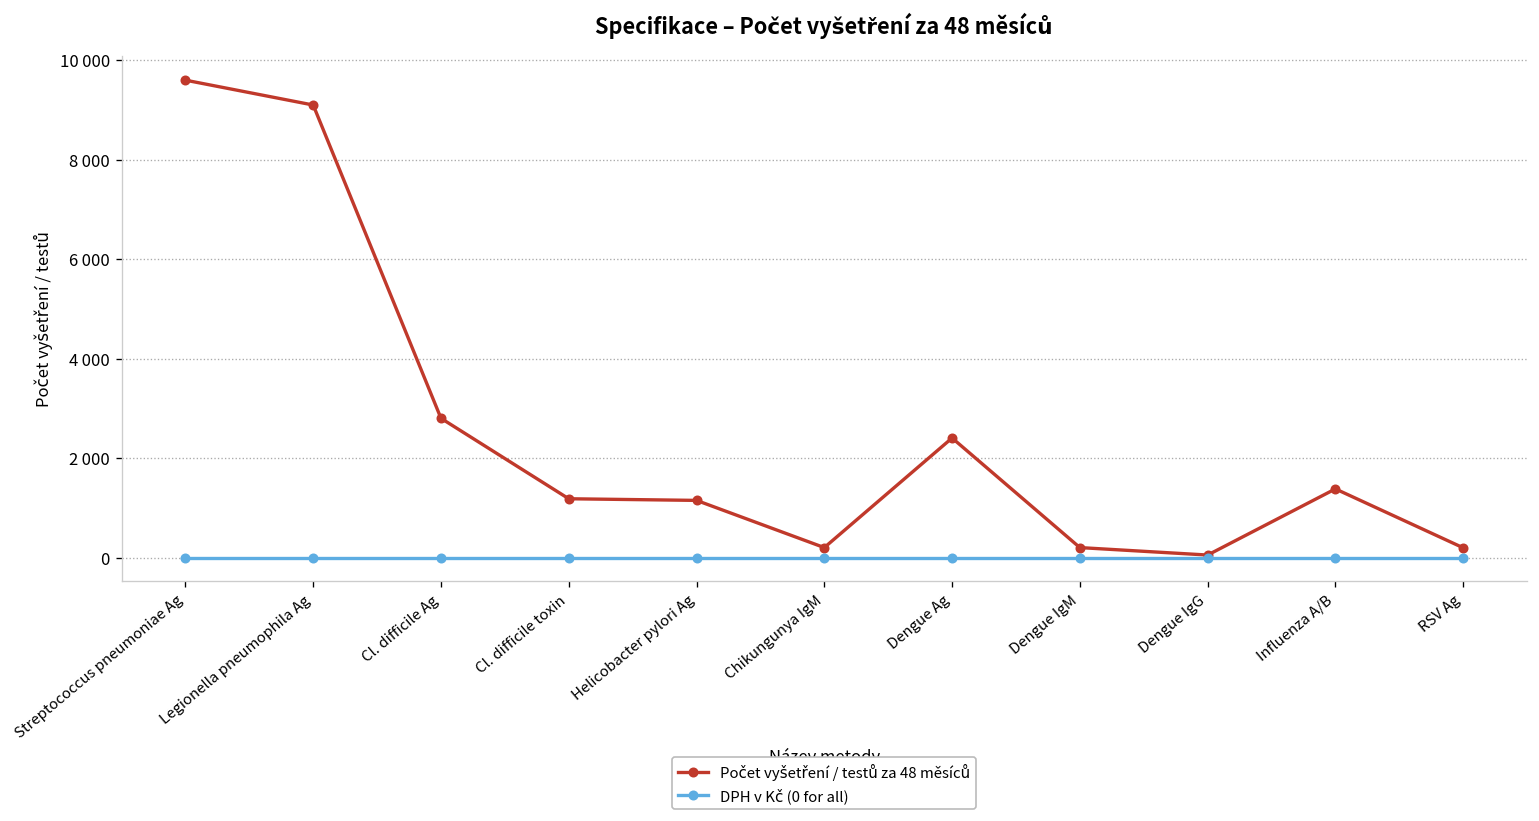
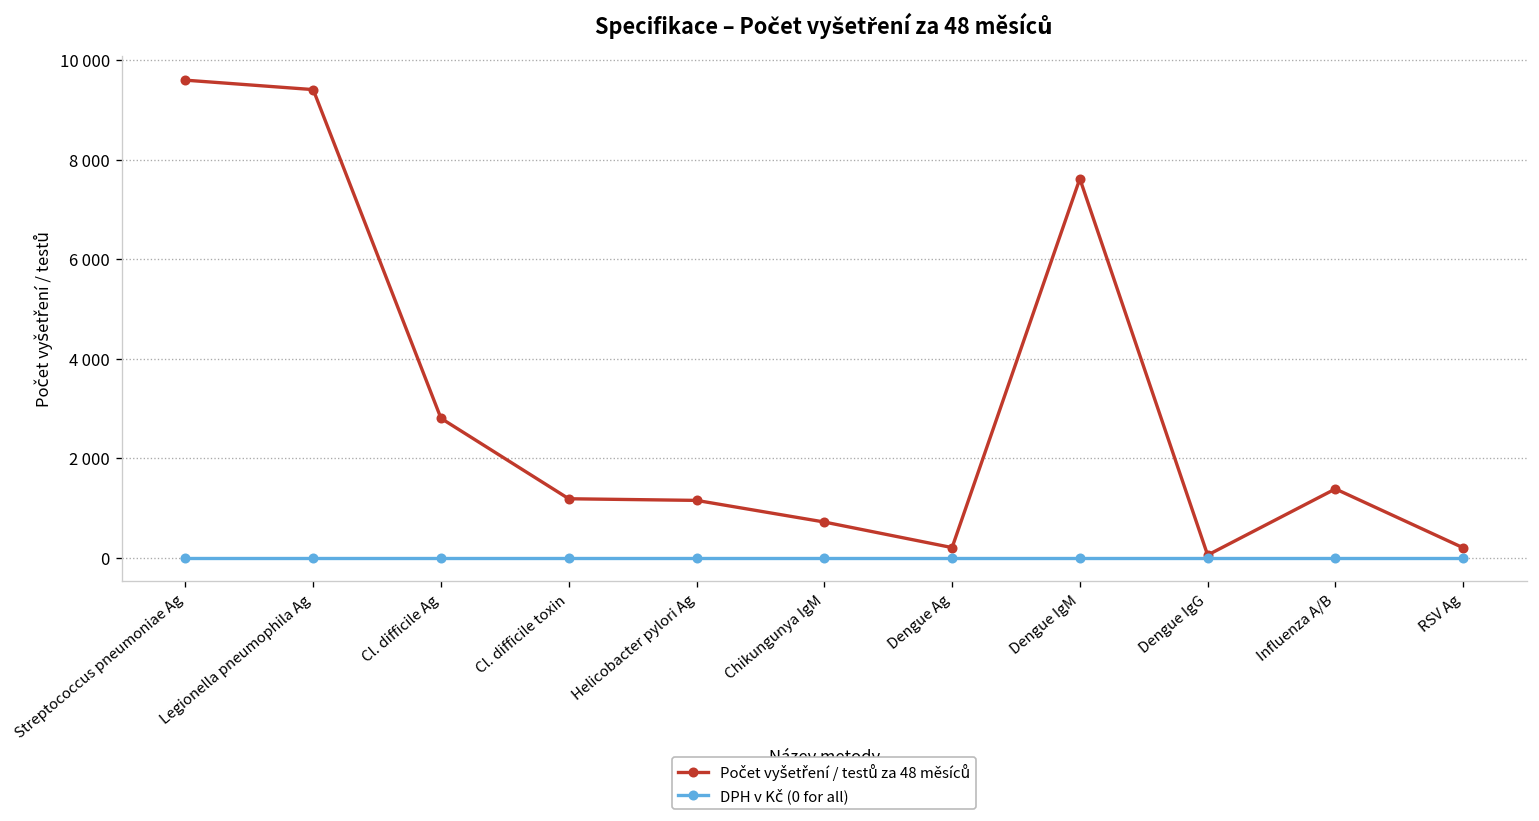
  {
    "Počet vyšetření / testů za 48 měsíců": {
      "Streptococcus pneumoniae Ag": 9600,
-     "Legionella pneumophila Ag": 9100,
+     "Legionella pneumophila Ag": 9400,
      "Cl. difficile Ag": 2800,
      "Cl. difficile toxin": 1200,
      "Helicobacter pylori Ag": 1100,
-     "Chikungunya IgM": 200,
-     "Dengue Ag": 2400,
-     "Dengue IgM": 200,
+     "Chikungunya IgM": 700,
+     "Dengue Ag": 200,
+     "Dengue IgM": 7600,
      "Influenza A/B": 1400,
      "RSV Ag": 200
    },
    "DPH v Kč (0 for all)": {
      "Streptococcus pneumoniae Ag": 0,
      "Legionella pneumophila Ag": 0,
      "Cl. difficile Ag": 0,
      "Cl. difficile toxin": 0,
      "Helicobacter pylori Ag": 0,
      "Chikungunya IgM": 0,
      "Dengue Ag": 0,
      "Dengue IgM": 0,
      "Influenza A/B": 0,
      "RSV Ag": 0
    }
  }
